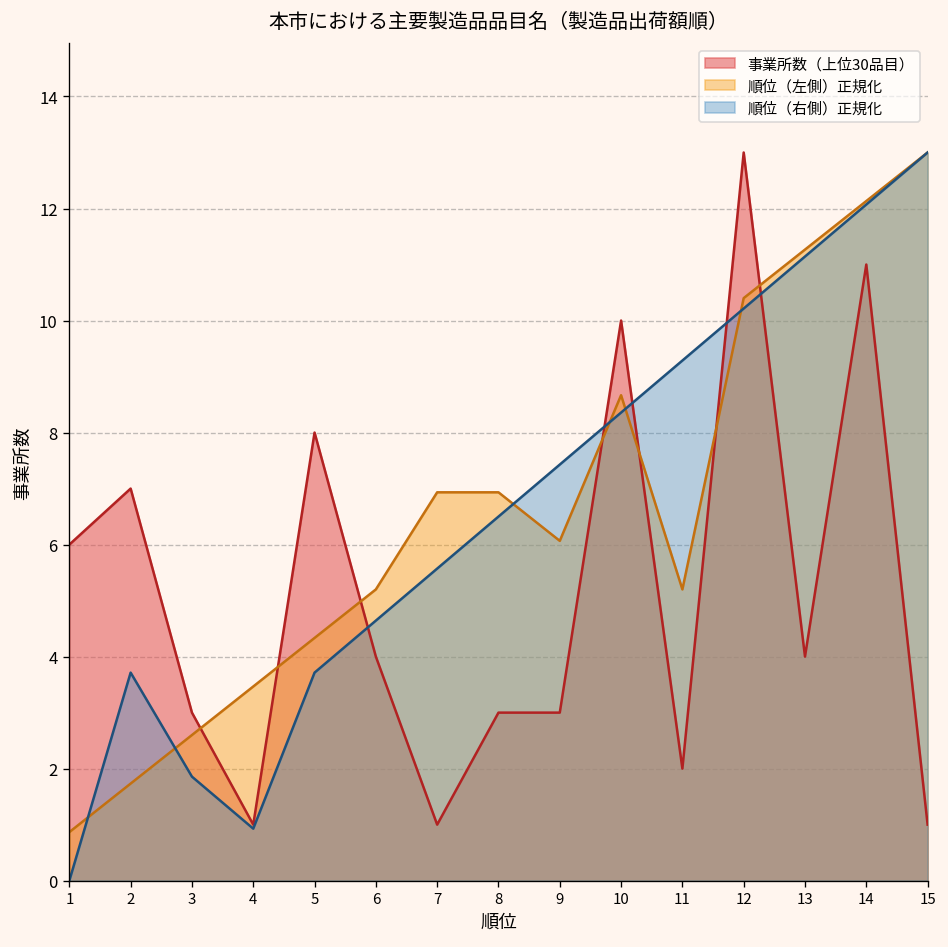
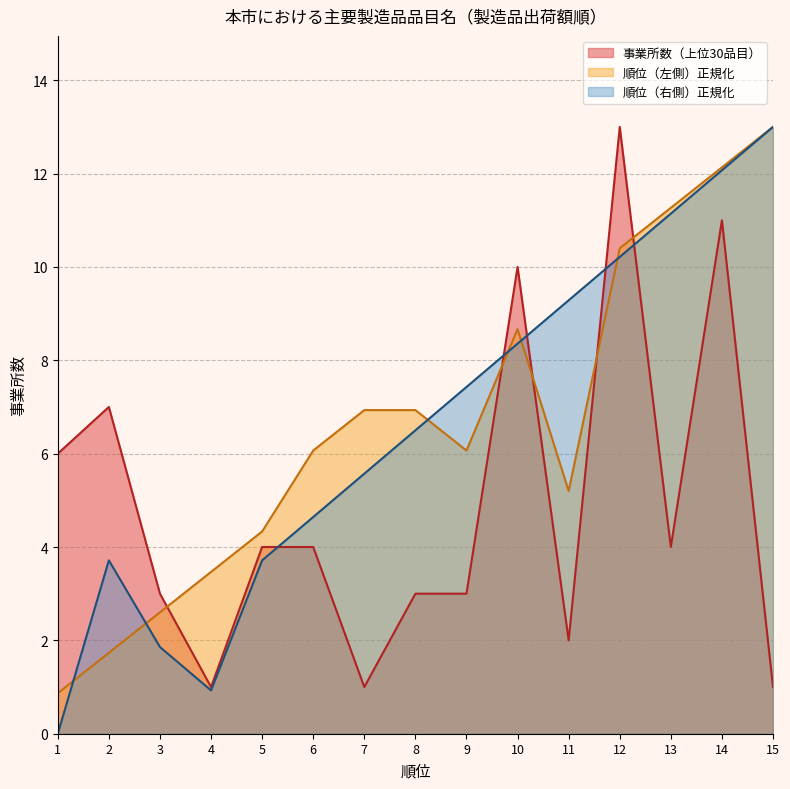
  {
    "事業所数（上位30品目）": {
      "1": 6,
      "2": 7,
      "3": 3,
      "4": 1,
-     "5": 8,
+     "5": 4,
      "6": 4,
      "7": 1,
      "8": 3,
      "9": 3,
      "10": 10,
      "11": 2,
      "12": 13,
      "13": 4,
      "14": 11,
      "15": 1
    },
    "順位（左側）正規化": {
      "1": 0.9,
      "2": 1.7,
      "3": 2.6,
      "4": 3.5,
      "5": 4.3,
-     "6": 5.2,
+     "6": 6.1,
      "7": 6.9,
      "8": 6.9,
      "9": 6.1,
      "10": 8.7,
      "11": 5.2,
      "12": 10.4,
      "13": 11.3,
      "14": 12.1
    },
    "順位（右側）正規化": {
      "1": 0.0,
      "2": 3.7,
      "3": 1.9,
      "4": 0.9,
      "5": 3.7,
      "6": 4.6,
      "7": 5.6,
      "8": 6.5,
      "9": 7.4,
      "10": 8.4,
      "11": 9.3,
      "12": 10.2,
      "13": 11.1,
      "14": 12.1
    }
  }
